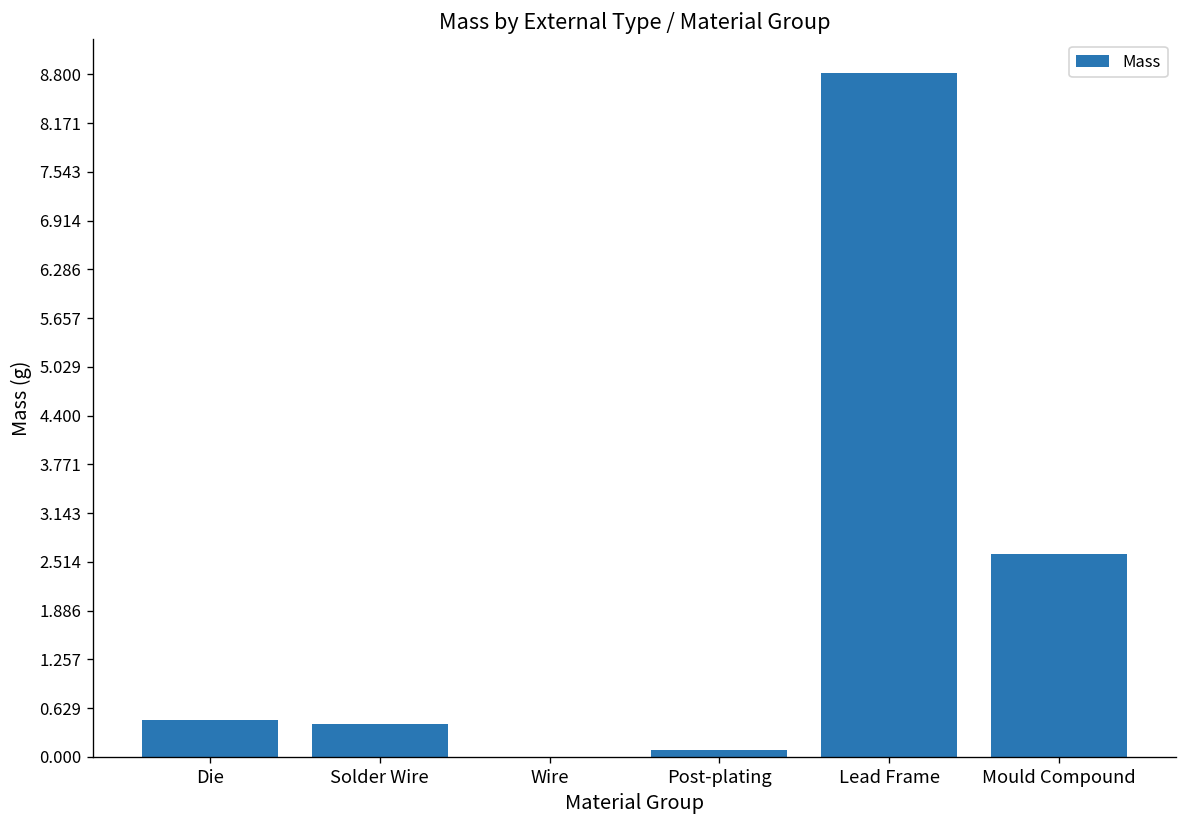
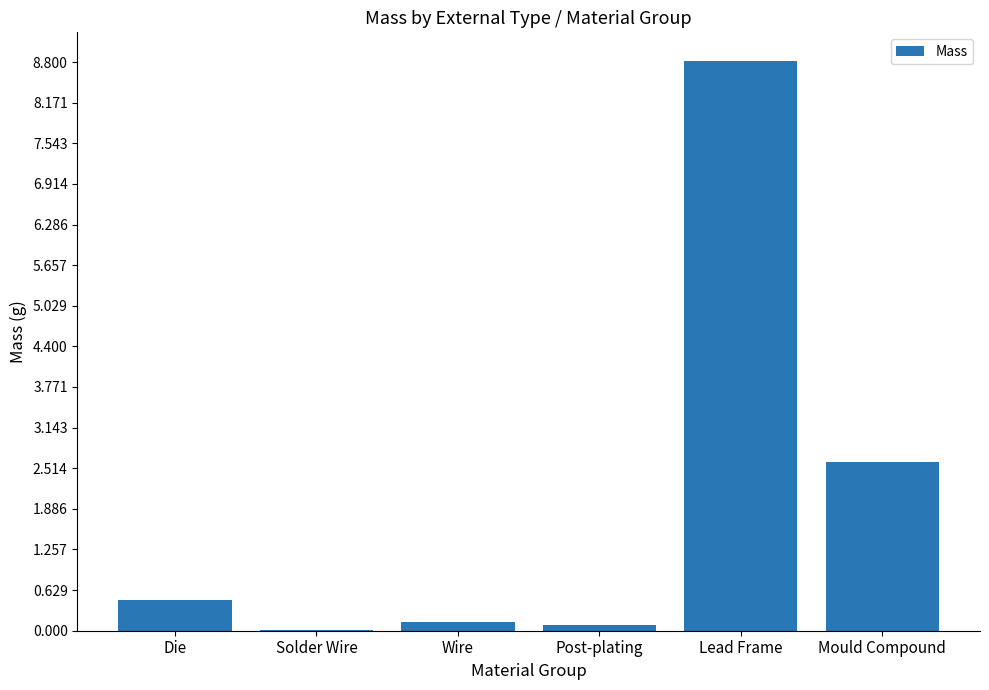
  {
    "Die": 0.5,
-   "Solder Wire": 0.4,
-   "Wire": 0.0,
+   "Solder Wire": 0.0,
+   "Wire": 0.1,
    "Post-plating": 0.1,
    "Lead Frame": 8.8,
    "Mould Compound": 2.6
  }
